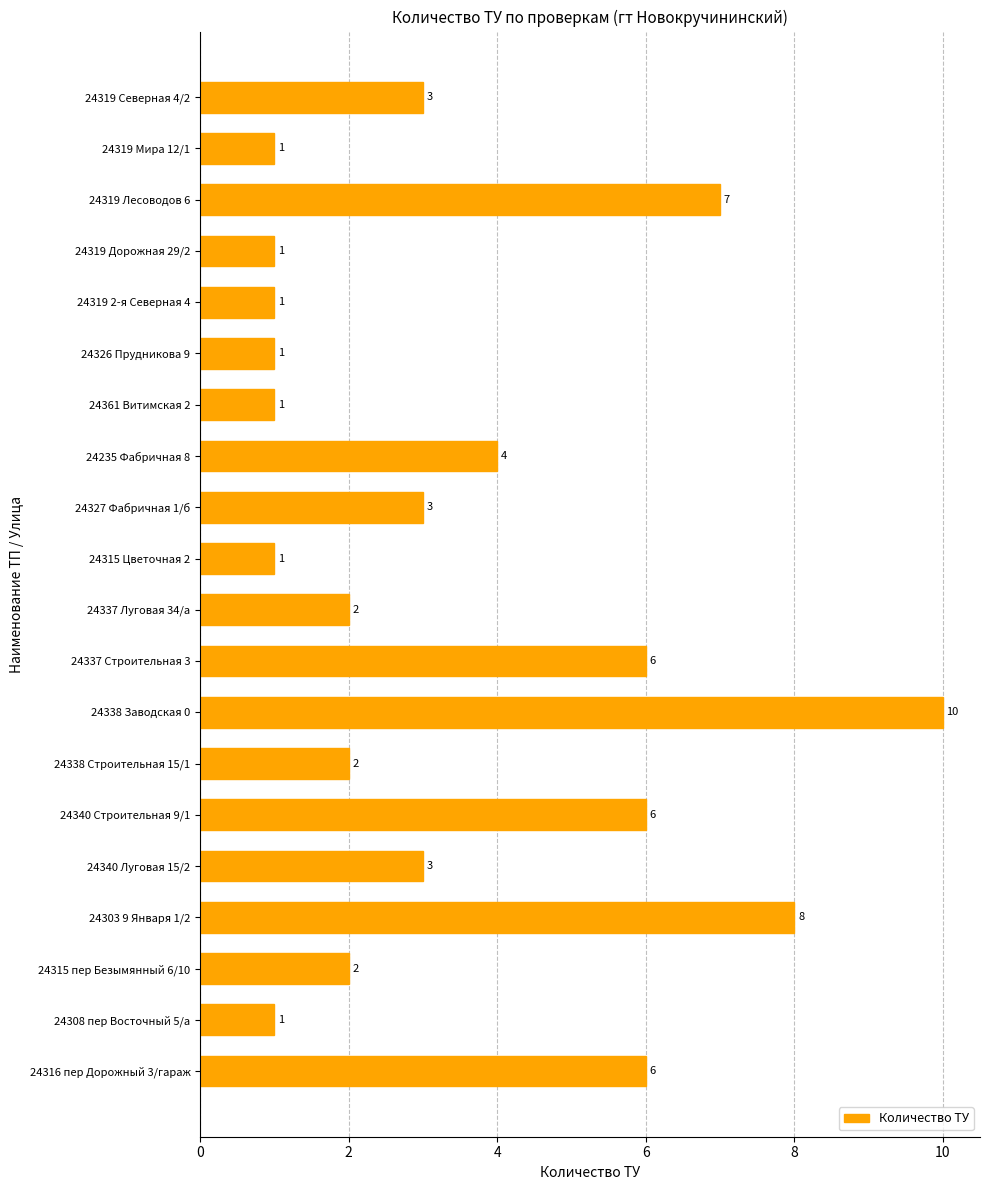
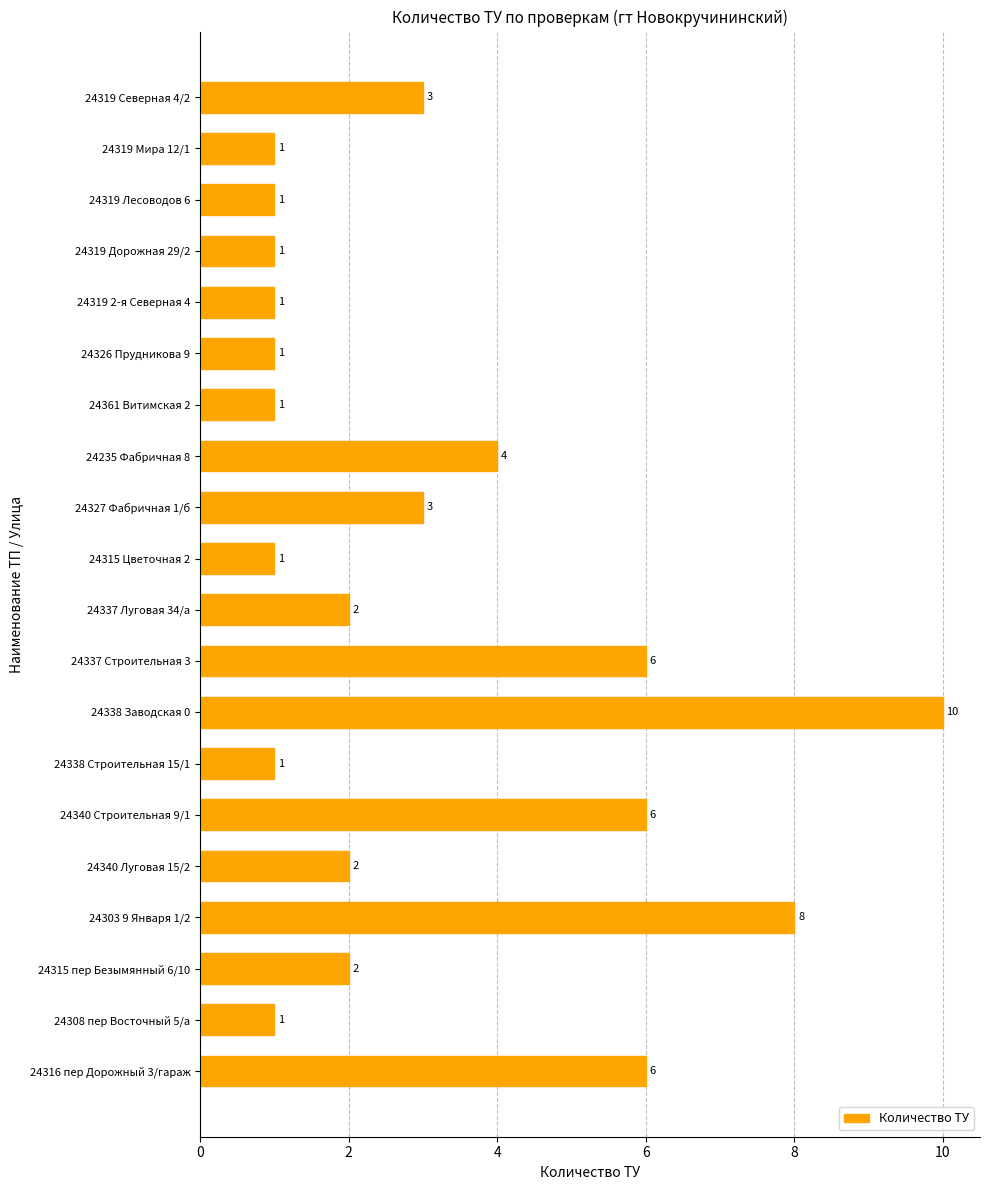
  {
    "24319 Северная 4/2": 3,
    "24319 Мира 12/1": 1,
-   "24319 Лесоводов 6": 7,
+   "24319 Лесоводов 6": 1,
    "24319 Дорожная 29/2": 1,
    "24319 2-я Северная 4": 1,
    "24326 Прудникова 9": 1,
    "24361 Витимская 2": 1,
    "24235 Фабричная 8": 4,
    "24327 Фабричная 1/б": 3,
    "24315 Цветочная 2": 1,
    "24337 Луговая 34/а": 2,
    "24337 Строительная 3": 6,
    "24338 Заводская 0": 10,
-   "24338 Строительная 15/1": 2,
+   "24338 Строительная 15/1": 1,
    "24340 Строительная 9/1": 6,
-   "24340 Луговая 15/2": 3,
+   "24340 Луговая 15/2": 2,
    "24303 9 Января 1/2": 8,
    "24315 пер Безымянный 6/10": 2,
    "24308 пер Восточный 5/а": 1,
    "24316 пер Дорожный 3/гараж": 6
  }
